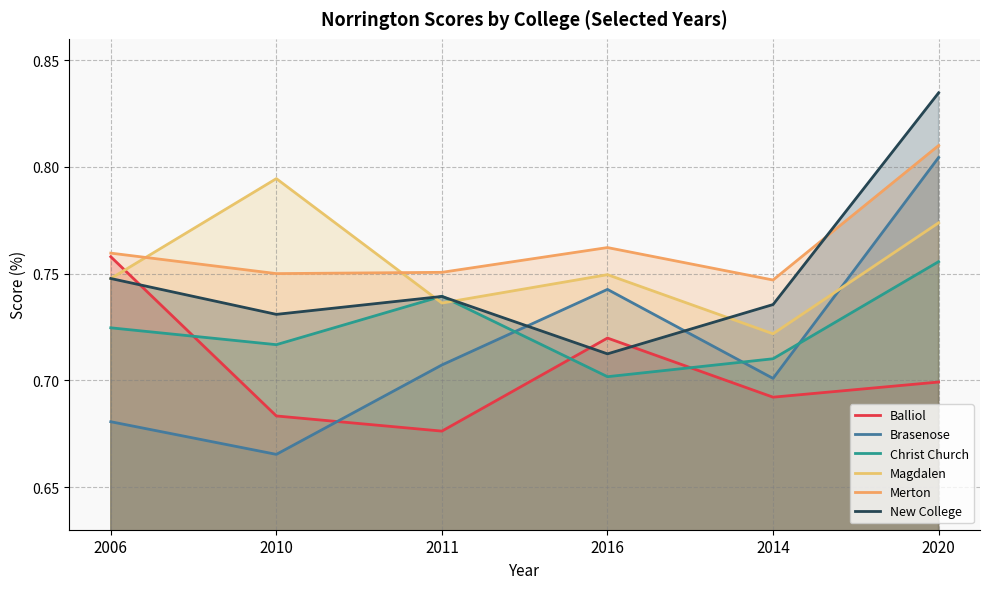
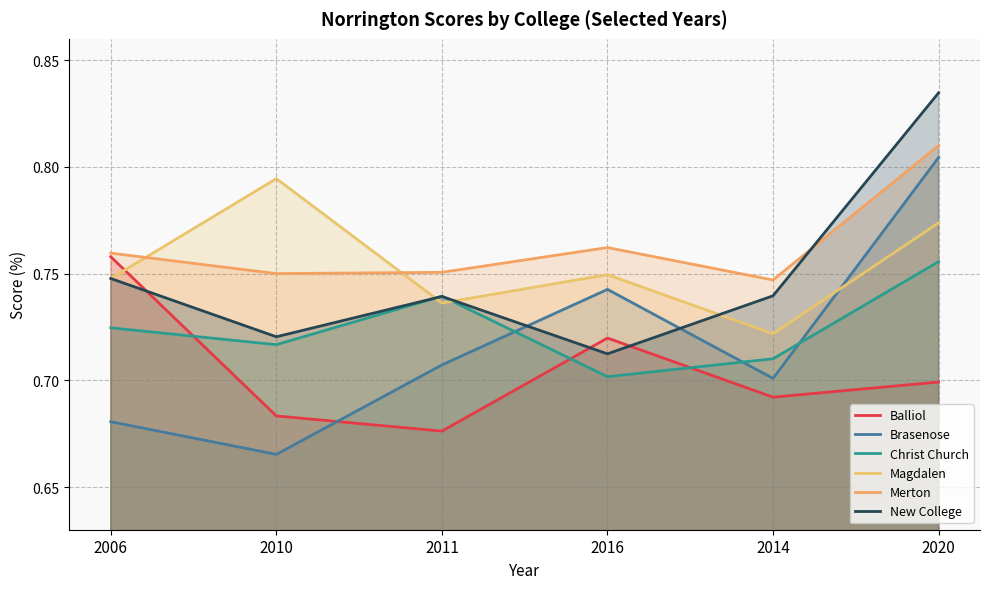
  {
    "Balliol": {
      "2006": 0.758,
      "2010": 0.683,
      "2011": 0.676,
      "2016": 0.720,
      "2014": 0.692,
      "2020": 0.699
    },
    "New College": {
-     "2010": 0.731,
+     "2010": 0.720,
      "2016": 0.712,
-     "2014": 0.736,
+     "2014": 0.740,
      "2020": 0.835
    }
  }
